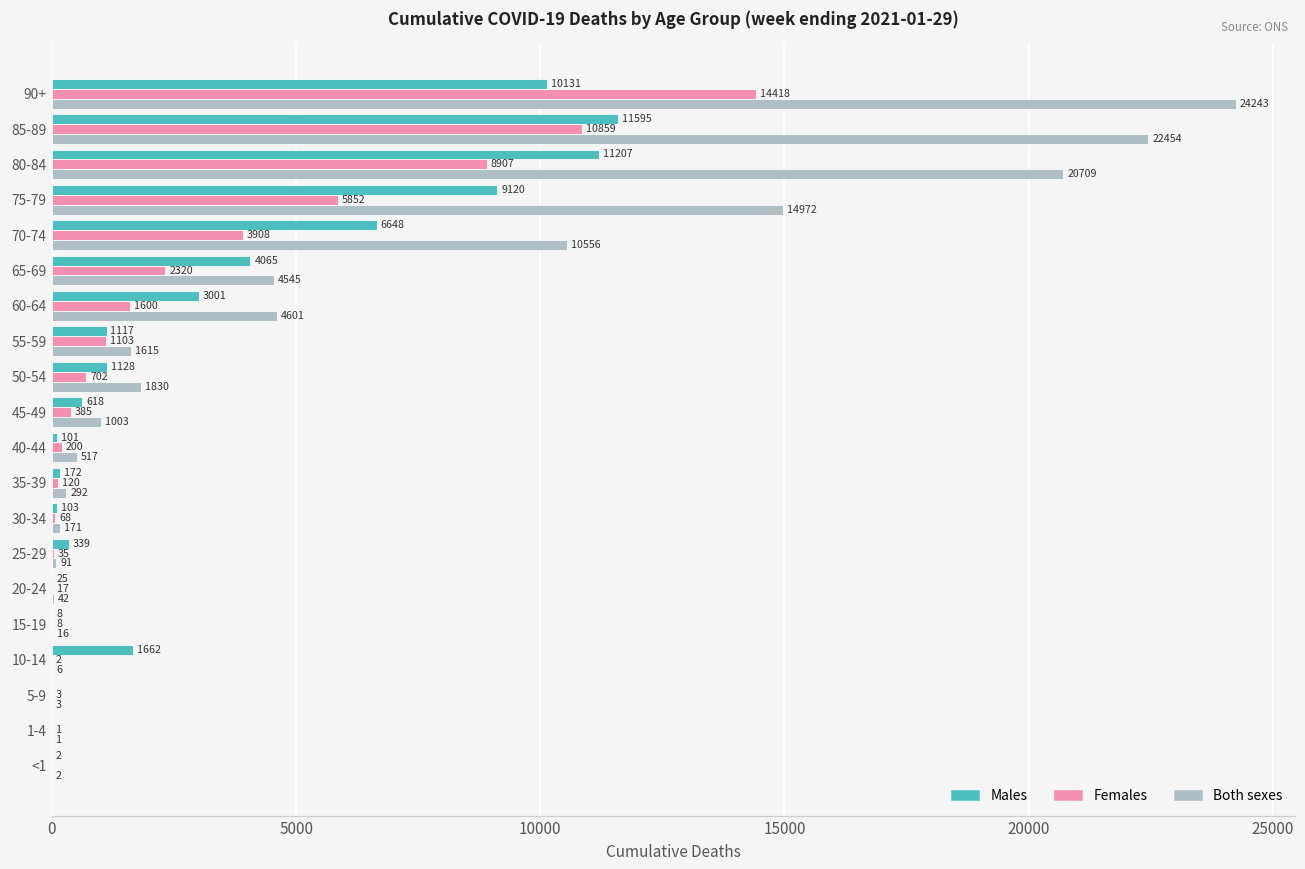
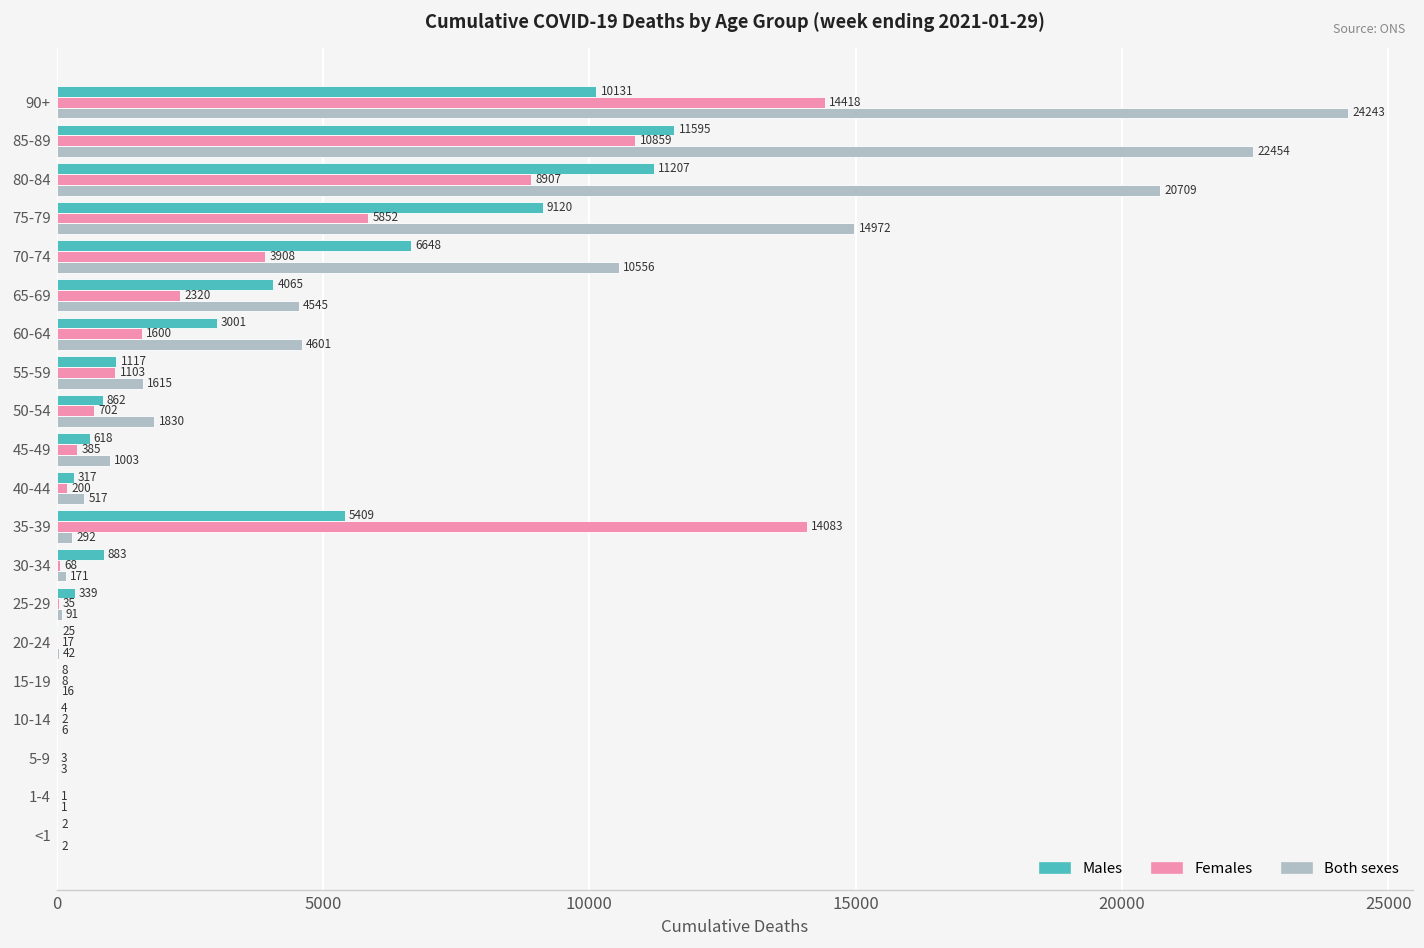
  {
    "Males": {
      "90+": 10131,
      "85-89": 11595,
      "80-84": 11207,
      "75-79": 9120,
      "70-74": 6648,
      "65-69": 4065,
      "60-64": 3001,
      "55-59": 1117,
-     "50-54": 1128,
+     "50-54": 862,
      "45-49": 618,
-     "40-44": 101,
-     "35-39": 172,
-     "30-34": 103,
+     "40-44": 317,
+     "35-39": 5409,
+     "30-34": 883,
      "25-29": 339,
      "20-24": 25,
      "15-19": 8,
-     "10-14": 1662,
+     "10-14": 4,
      "<1": 2
    },
    "Females": {
      "90+": 14418,
      "85-89": 10859,
      "80-84": 8907,
      "75-79": 5852,
      "70-74": 3908,
      "65-69": 2320,
      "60-64": 1600,
      "55-59": 1103,
      "50-54": 702,
      "45-49": 385,
      "40-44": 200,
-     "35-39": 120,
+     "35-39": 14083,
      "30-34": 68,
      "25-29": 35,
      "20-24": 17,
      "15-19": 8,
      "10-14": 2,
      "5-9": 3,
      "1-4": 1
    },
    "Both sexes": {
      "90+": 24243,
      "85-89": 22454,
      "80-84": 20709,
      "75-79": 14972,
      "70-74": 10556,
      "65-69": 4545,
      "60-64": 4601,
      "55-59": 1615,
      "50-54": 1830,
      "45-49": 1003,
      "40-44": 517,
      "35-39": 292,
      "30-34": 171,
      "25-29": 91,
      "20-24": 42,
      "15-19": 16,
      "10-14": 6,
      "5-9": 3,
      "1-4": 1,
      "<1": 2
    }
  }
